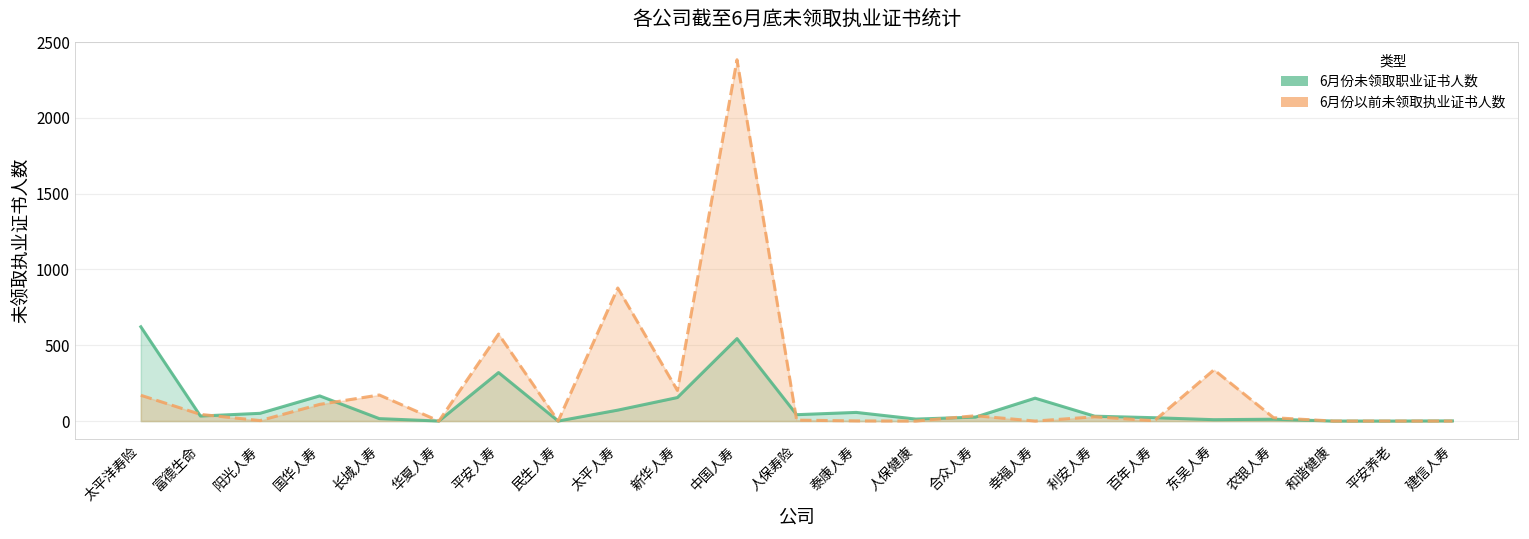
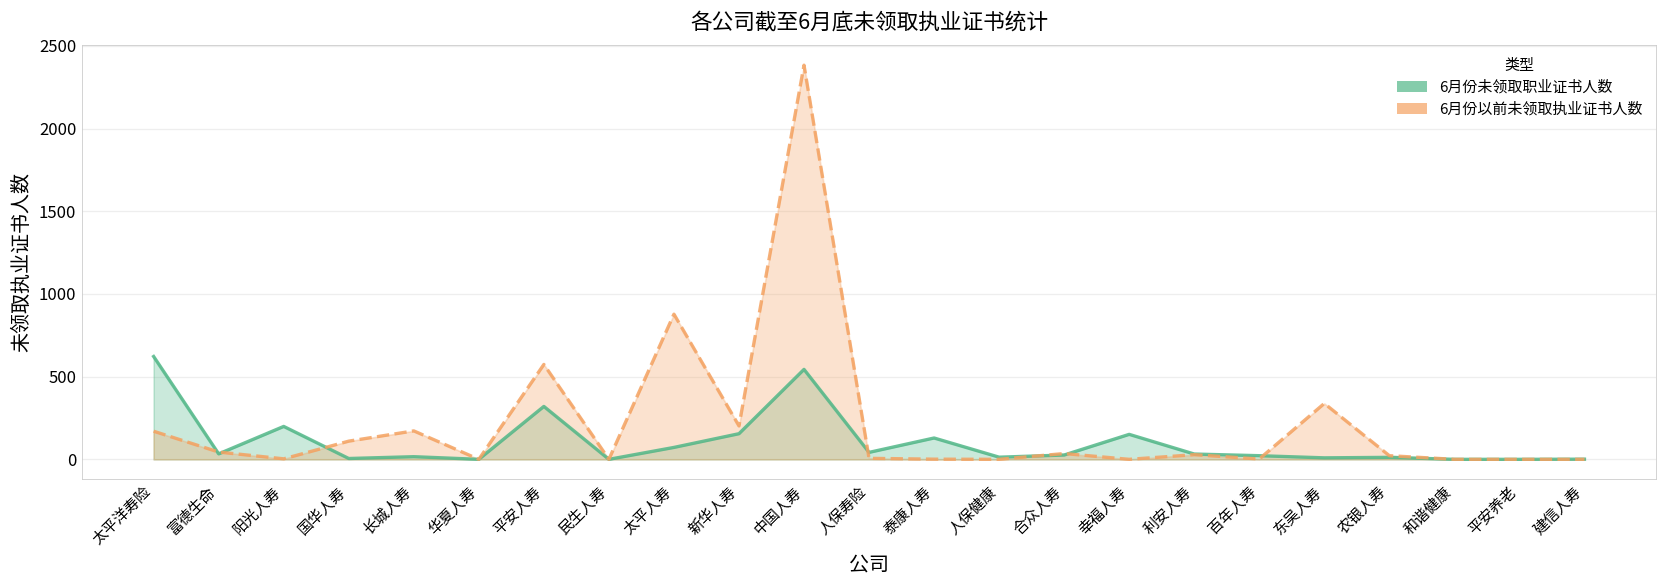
  {
    "6月份未领取职业证书人数": {
      "太平洋寿险": 620,
-     "阳光人寿": 50,
-     "国华人寿": 170,
+     "阳光人寿": 200,
+     "国华人寿": 10,
      "长城人寿": 20,
      "平安人寿": 320,
      "太平人寿": 70,
      "新华人寿": 160,
      "中国人寿": 540,
      "人保寿险": 40,
-     "泰康人寿": 60,
+     "泰康人寿": 130,
      "幸福人寿": 150,
      "百年人寿": 20,
      "东吴人寿": 10
    },
    "6月份以前未领取执业证书人数": {
      "太平洋寿险": 170,
      "阳光人寿": 0,
      "国华人寿": 110,
      "长城人寿": 170,
      "平安人寿": 570,
      "太平人寿": 880,
      "新华人寿": 200,
      "中国人寿": 2380,
      "人保寿险": 10,
      "泰康人寿": 0,
      "幸福人寿": 0,
      "百年人寿": 0,
      "东吴人寿": 340
    }
  }
